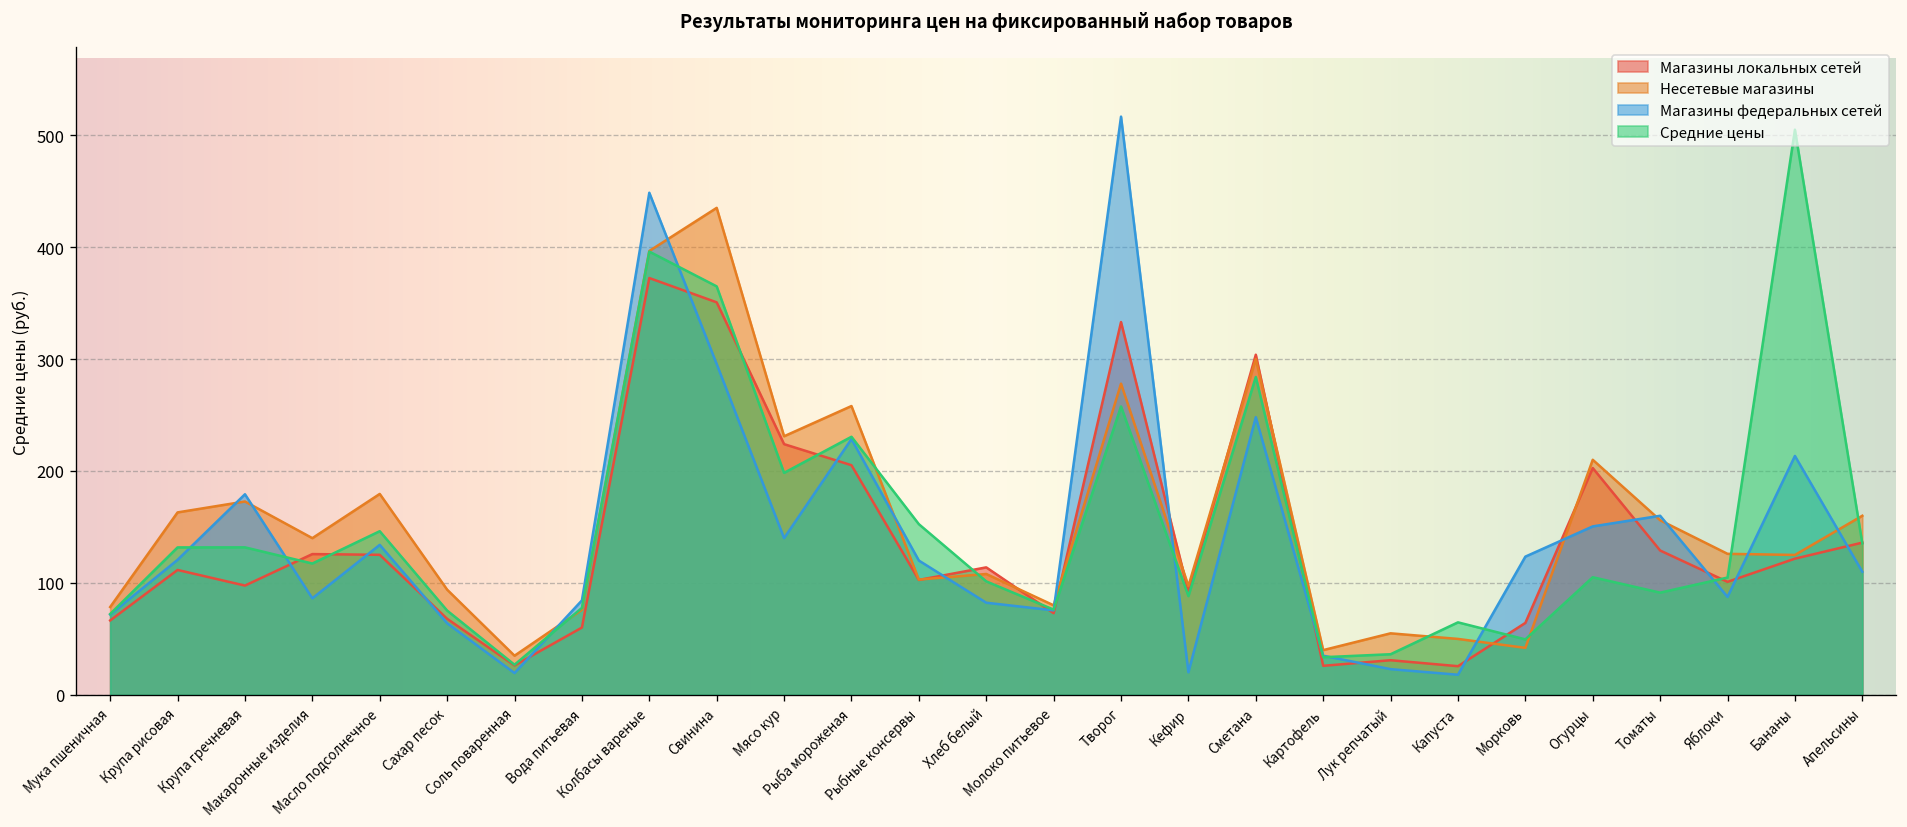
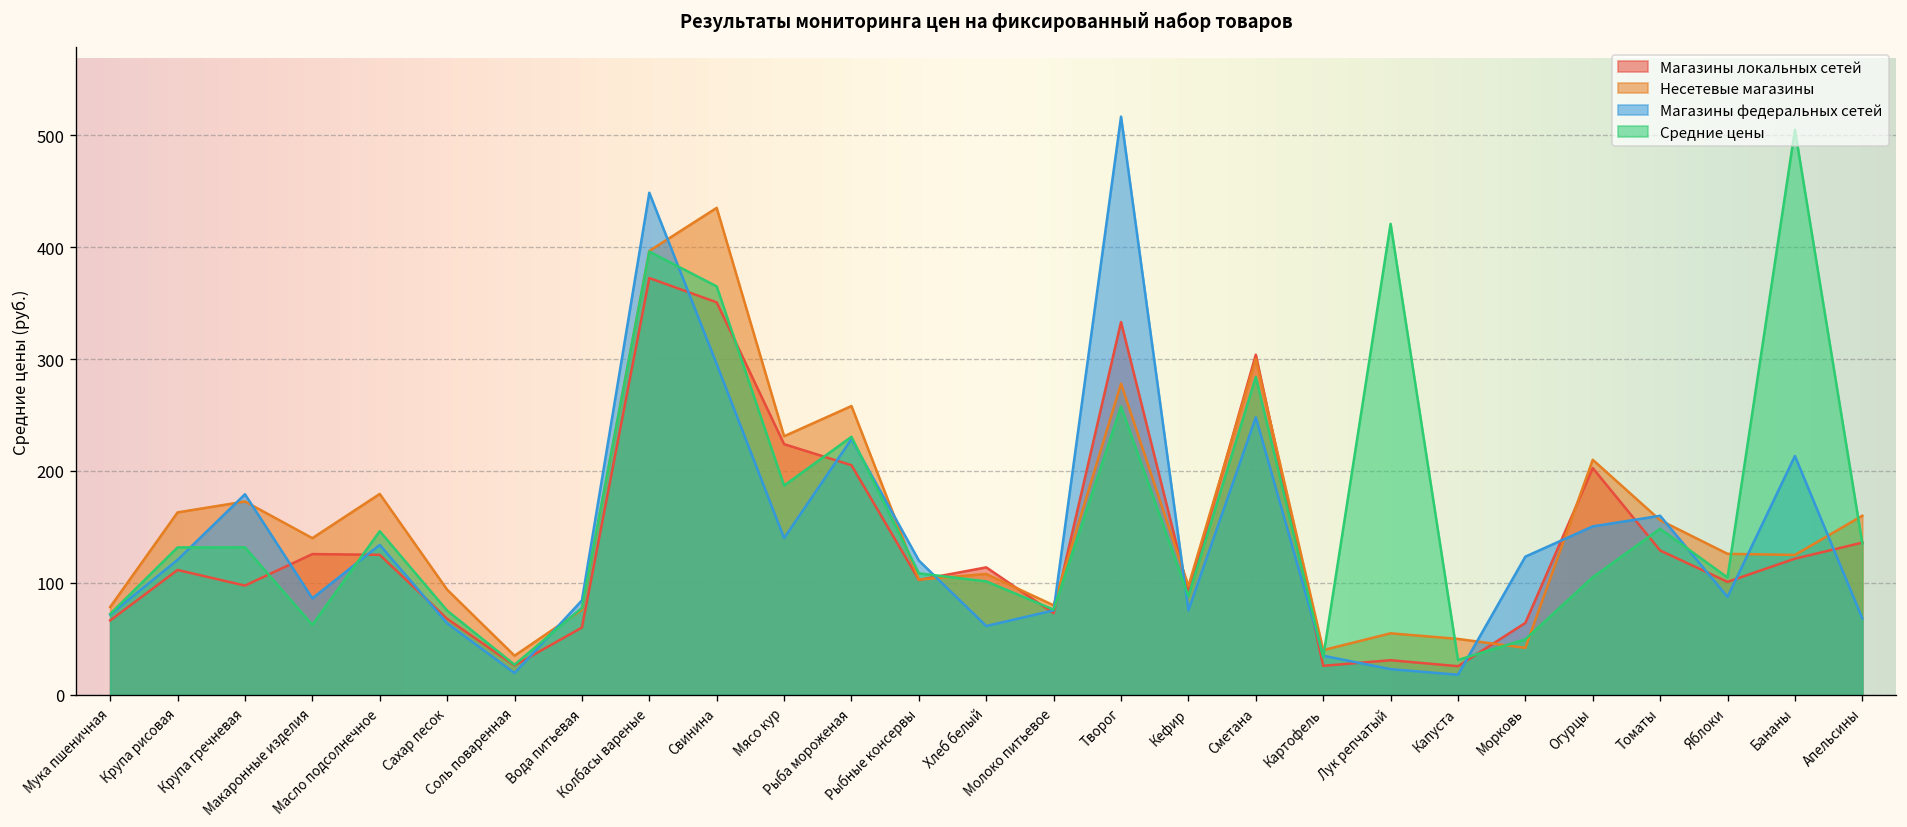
  {
    "Магазины федеральных сетей": {
      "Крупа рисовая": 120,
      "Крупа гречневая": 180,
      "Макаронные изделия": 90,
      "Масло подсолнечное": 130,
      "Сахар песок": 60,
      "Соль поваренная": 20,
      "Вода питьевая": 80,
      "Колбасы вареные": 450,
      "Свинина": 300,
      "Мясо кур": 140,
      "Рыбные консервы": 120,
-     "Хлеб белый": 80,
+     "Хлеб белый": 60,
      "Творог": 520,
-     "Кефир": 20,
+     "Кефир": 80,
      "Сметана": 250,
      "Лук репчатый": 20,
      "Капуста": 20,
      "Морковь": 120,
      "Огурцы": 150,
      "Томаты": 160,
      "Яблоки": 90,
      "Бананы": 210,
-     "Апельсины": 110
+     "Апельсины": 70
    },
    "Средние цены": {
      "Крупа рисовая": 130,
      "Крупа гречневая": 130,
-     "Макаронные изделия": 120,
+     "Макаронные изделия": 60,
      "Масло подсолнечное": 150,
      "Сахар песок": 80,
      "Свинина": 360,
-     "Мясо кур": 200,
-     "Рыбные консервы": 150,
+     "Мясо кур": 190,
+     "Рыбные консервы": 110,
      "Хлеб белый": 100,
      "Творог": 260,
      "Кефир": 90,
      "Сметана": 280,
-     "Лук репчатый": 40,
-     "Капуста": 60,
+     "Лук репчатый": 420,
+     "Капуста": 30,
      "Морковь": 50,
      "Огурцы": 110,
-     "Томаты": 90,
+     "Томаты": 150,
      "Яблоки": 100
    }
  }
